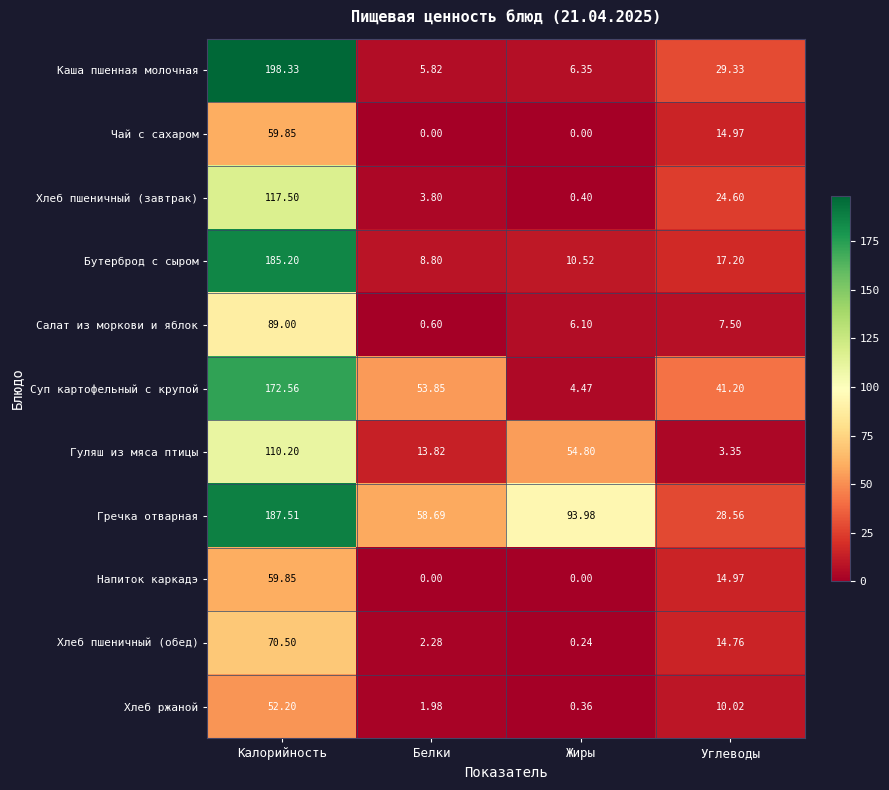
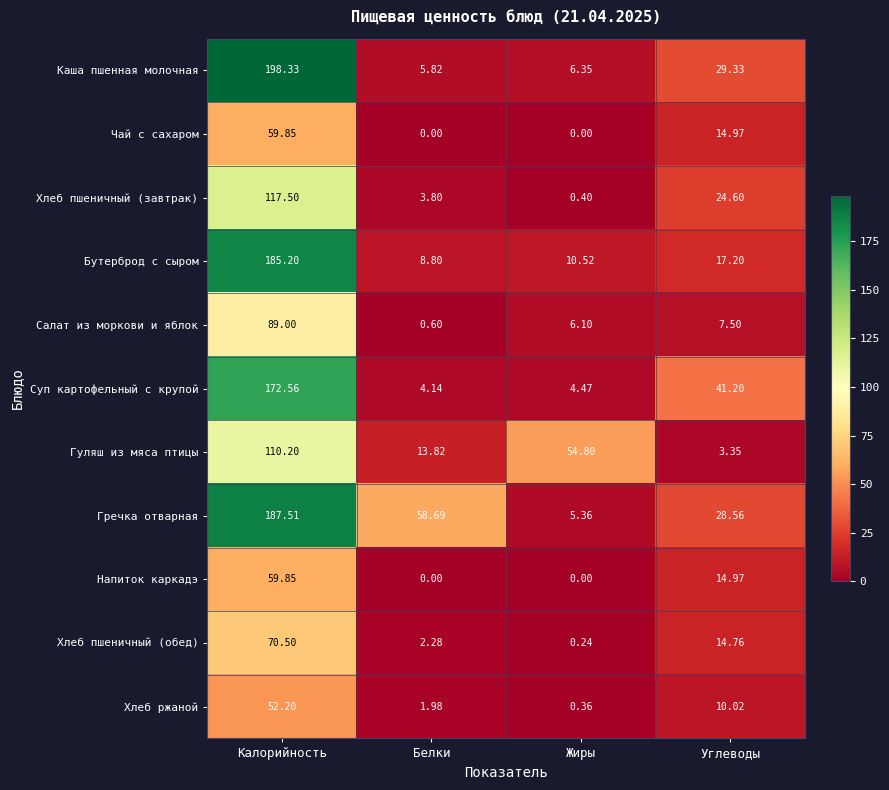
  {
    "Каша пшенная молочная": {
      "Калорийность": 198.33,
      "Белки": 5.82,
      "Жиры": 6.35,
      "Углеводы": 29.33
    },
    "Чай с сахаром": {
      "Калорийность": 59.85,
      "Белки": 0.00,
      "Жиры": 0.00,
      "Углеводы": 14.97
    },
    "Хлеб пшеничный (завтрак)": {
      "Калорийность": 117.50,
      "Белки": 3.80,
      "Жиры": 0.40,
      "Углеводы": 24.60
    },
    "Бутерброд с сыром": {
      "Калорийность": 185.20,
      "Белки": 8.80,
      "Жиры": 10.52,
      "Углеводы": 17.20
    },
    "Салат из моркови и яблок": {
      "Калорийность": 89.00,
      "Белки": 0.60,
      "Жиры": 6.10,
      "Углеводы": 7.50
    },
    "Суп картофельный с крупой": {
      "Калорийность": 172.56,
-     "Белки": 53.85,
+     "Белки": 4.14,
      "Жиры": 4.47,
      "Углеводы": 41.20
    },
    "Гуляш из мяса птицы": {
      "Калорийность": 110.20,
      "Белки": 13.82,
      "Жиры": 54.80,
      "Углеводы": 3.35
    },
    "Гречка отварная": {
      "Калорийность": 187.51,
      "Белки": 58.69,
-     "Жиры": 93.98,
+     "Жиры": 5.36,
      "Углеводы": 28.56
    },
    "Напиток каркадэ": {
      "Калорийность": 59.85,
      "Белки": 0.00,
      "Жиры": 0.00,
      "Углеводы": 14.97
    },
    "Хлеб пшеничный (обед)": {
      "Калорийность": 70.50,
      "Белки": 2.28,
      "Жиры": 0.24,
      "Углеводы": 14.76
    },
    "Хлеб ржаной": {
      "Калорийность": 52.20,
      "Белки": 1.98,
      "Жиры": 0.36,
      "Углеводы": 10.02
    }
  }
